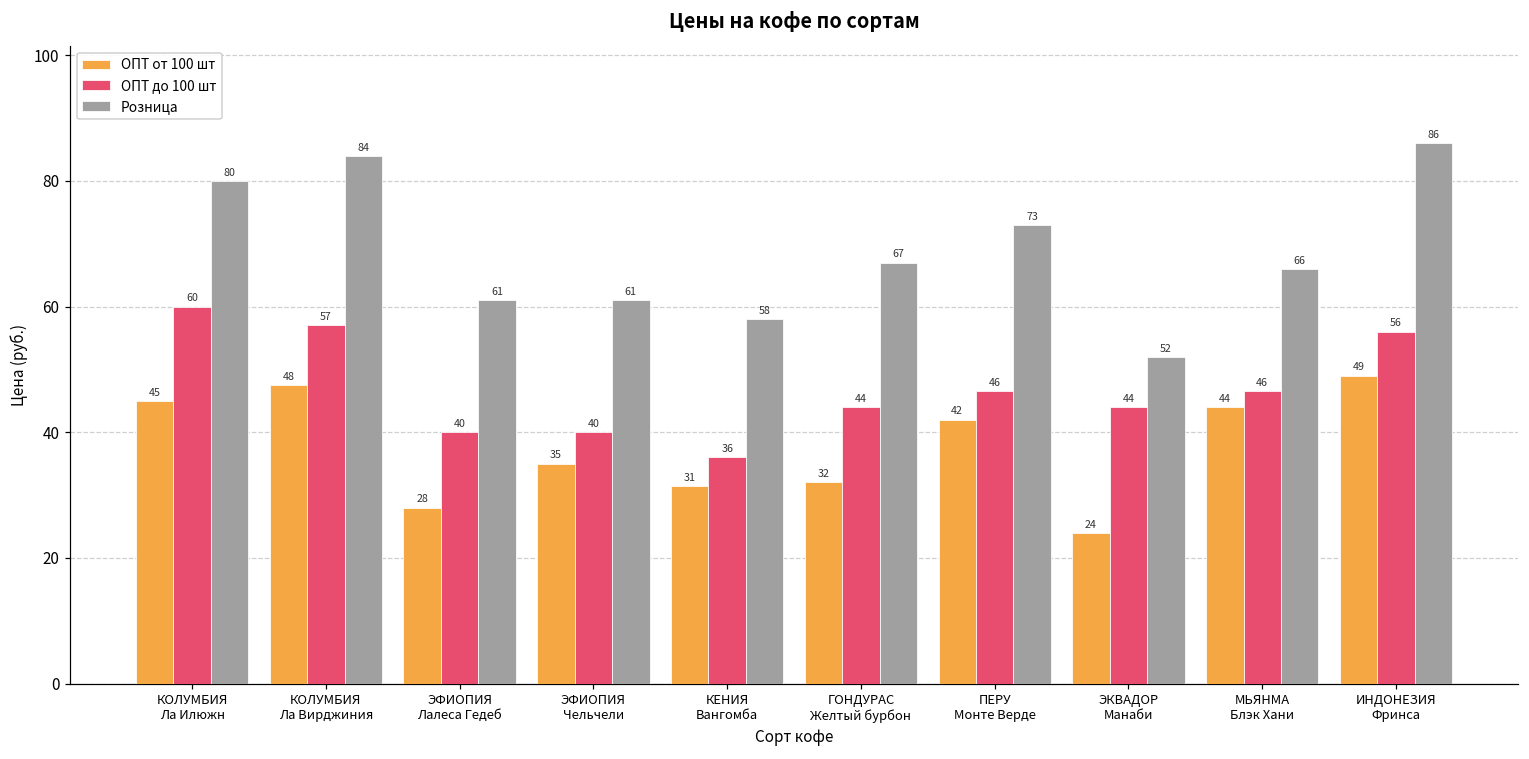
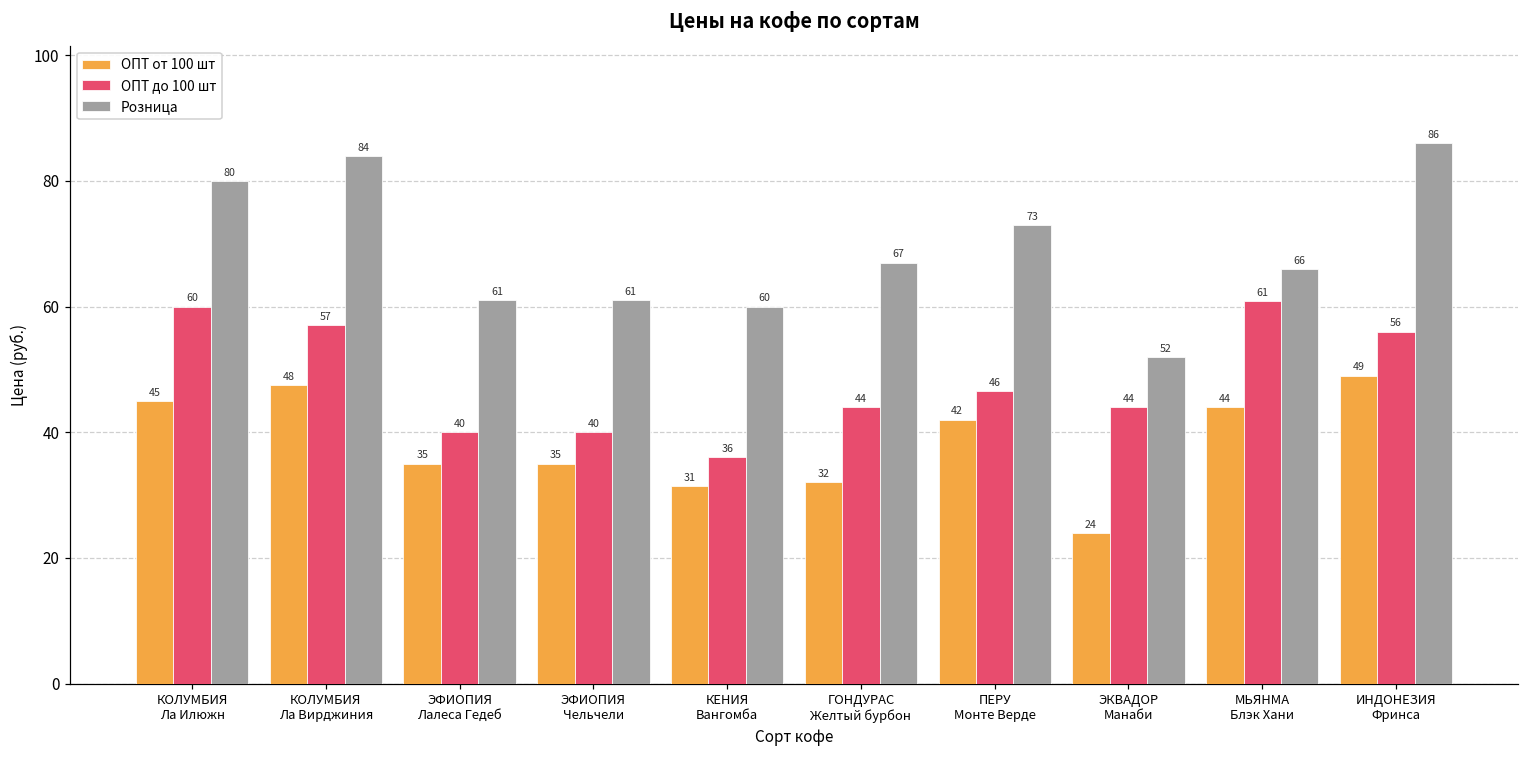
  {
    "ОПТ от 100 шт": {
      "КОЛУМБИЯ Ла Илюжн": 45,
      "КОЛУМБИЯ Ла Вирджиния": 48,
-     "ЭФИОПИЯ Лалеса Гедеб": 28,
+     "ЭФИОПИЯ Лалеса Гедеб": 35,
      "ЭФИОПИЯ Чельчели": 35,
      "КЕНИЯ Вангомба": 31,
      "ГОНДУРАС Желтый бурбон": 32,
      "ПЕРУ Монте Верде": 42,
      "ЭКВАДОР Манаби": 24,
      "МЬЯНМА Блэк Хани": 44,
      "ИНДОНЕЗИЯ Фринса": 49
    },
    "ОПТ до 100 шт": {
      "КОЛУМБИЯ Ла Илюжн": 60,
      "КОЛУМБИЯ Ла Вирджиния": 57,
      "ЭФИОПИЯ Лалеса Гедеб": 40,
      "ЭФИОПИЯ Чельчели": 40,
      "КЕНИЯ Вангомба": 36,
      "ГОНДУРАС Желтый бурбон": 44,
      "ПЕРУ Монте Верде": 46,
      "ЭКВАДОР Манаби": 44,
-     "МЬЯНМА Блэк Хани": 46,
+     "МЬЯНМА Блэк Хани": 61,
      "ИНДОНЕЗИЯ Фринса": 56
    },
    "Розница": {
      "КОЛУМБИЯ Ла Илюжн": 80,
      "КОЛУМБИЯ Ла Вирджиния": 84,
      "ЭФИОПИЯ Лалеса Гедеб": 61,
      "ЭФИОПИЯ Чельчели": 61,
-     "КЕНИЯ Вангомба": 58,
+     "КЕНИЯ Вангомба": 60,
      "ГОНДУРАС Желтый бурбон": 67,
      "ПЕРУ Монте Верде": 73,
      "ЭКВАДОР Манаби": 52,
      "МЬЯНМА Блэк Хани": 66,
      "ИНДОНЕЗИЯ Фринса": 86
    }
  }
